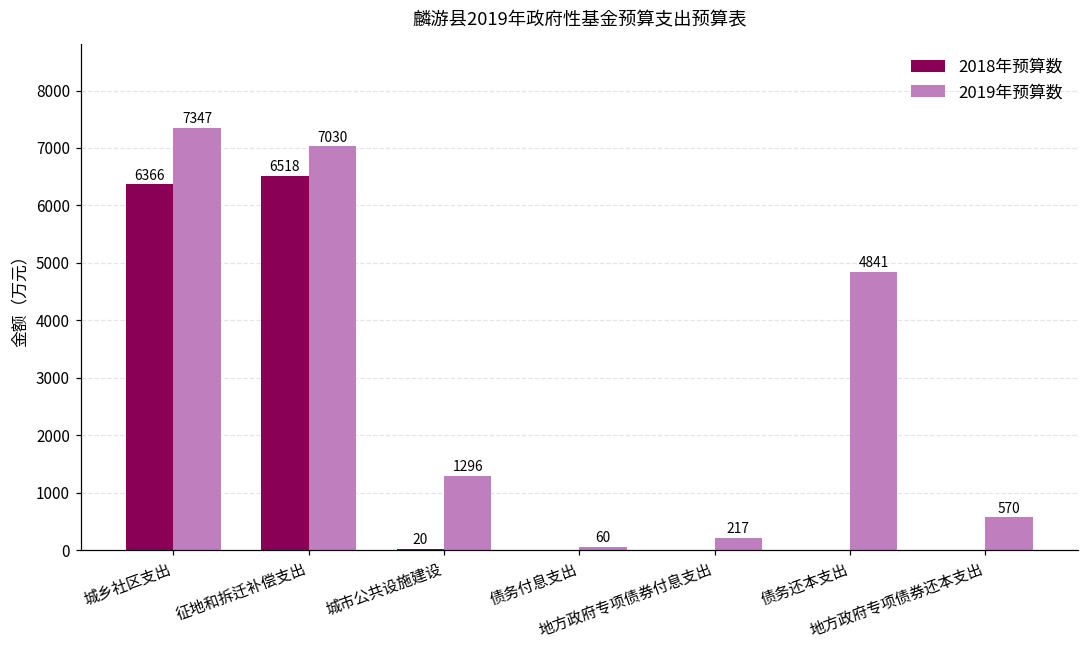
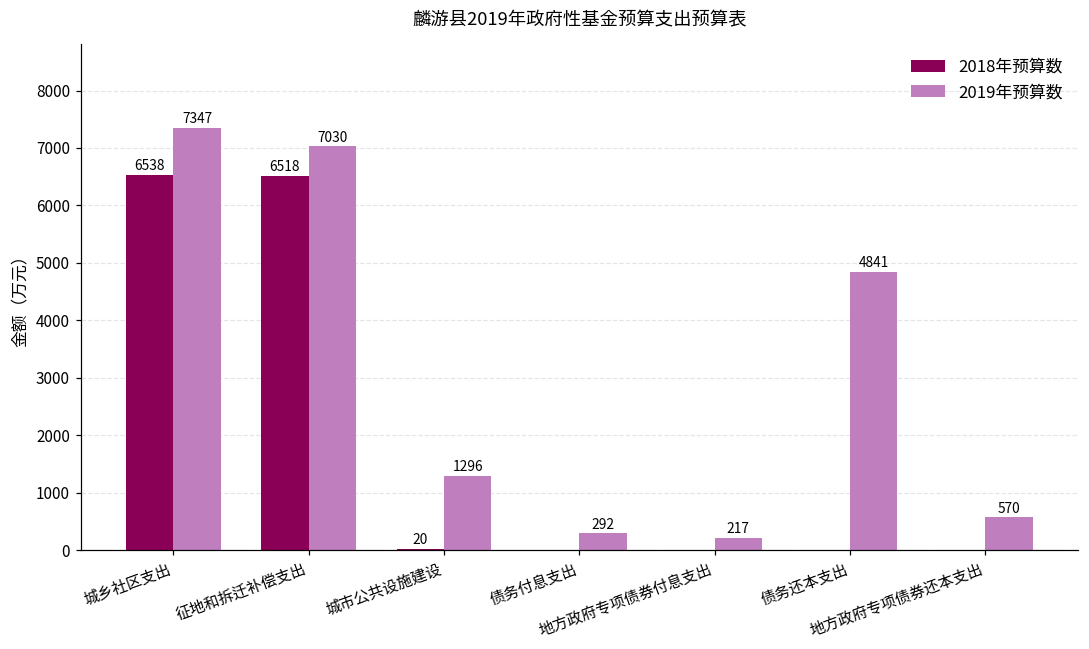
  {
    "2018年预算数": {
-     "城乡社区支出": 6366,
+     "城乡社区支出": 6538,
      "征地和拆迁补偿支出": 6518,
      "城市公共设施建设": 20
    },
    "2019年预算数": {
      "城乡社区支出": 7347,
      "征地和拆迁补偿支出": 7030,
      "城市公共设施建设": 1296,
-     "债务付息支出": 60,
+     "债务付息支出": 292,
      "地方政府专项债券付息支出": 217,
      "债务还本支出": 4841,
      "地方政府专项债券还本支出": 570
    }
  }
